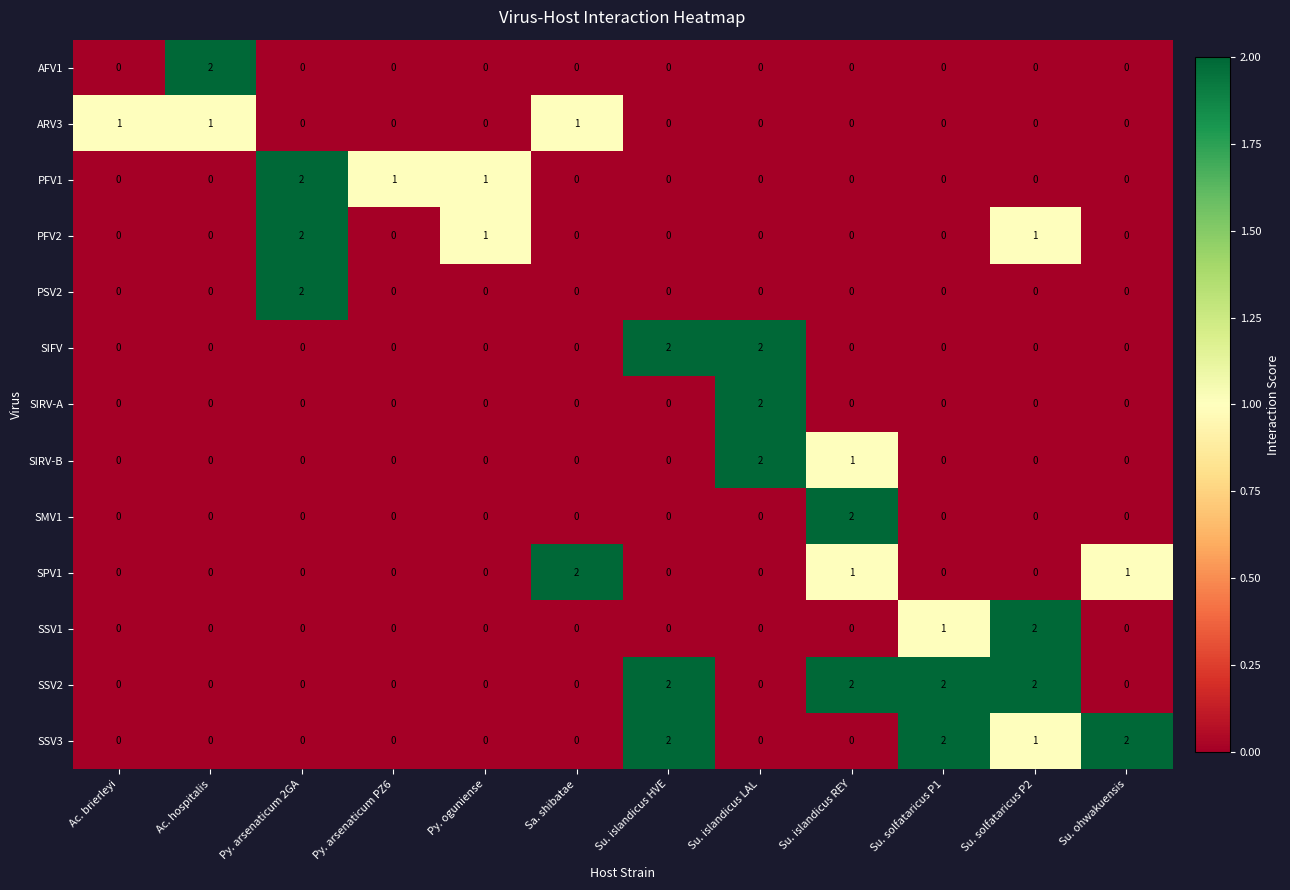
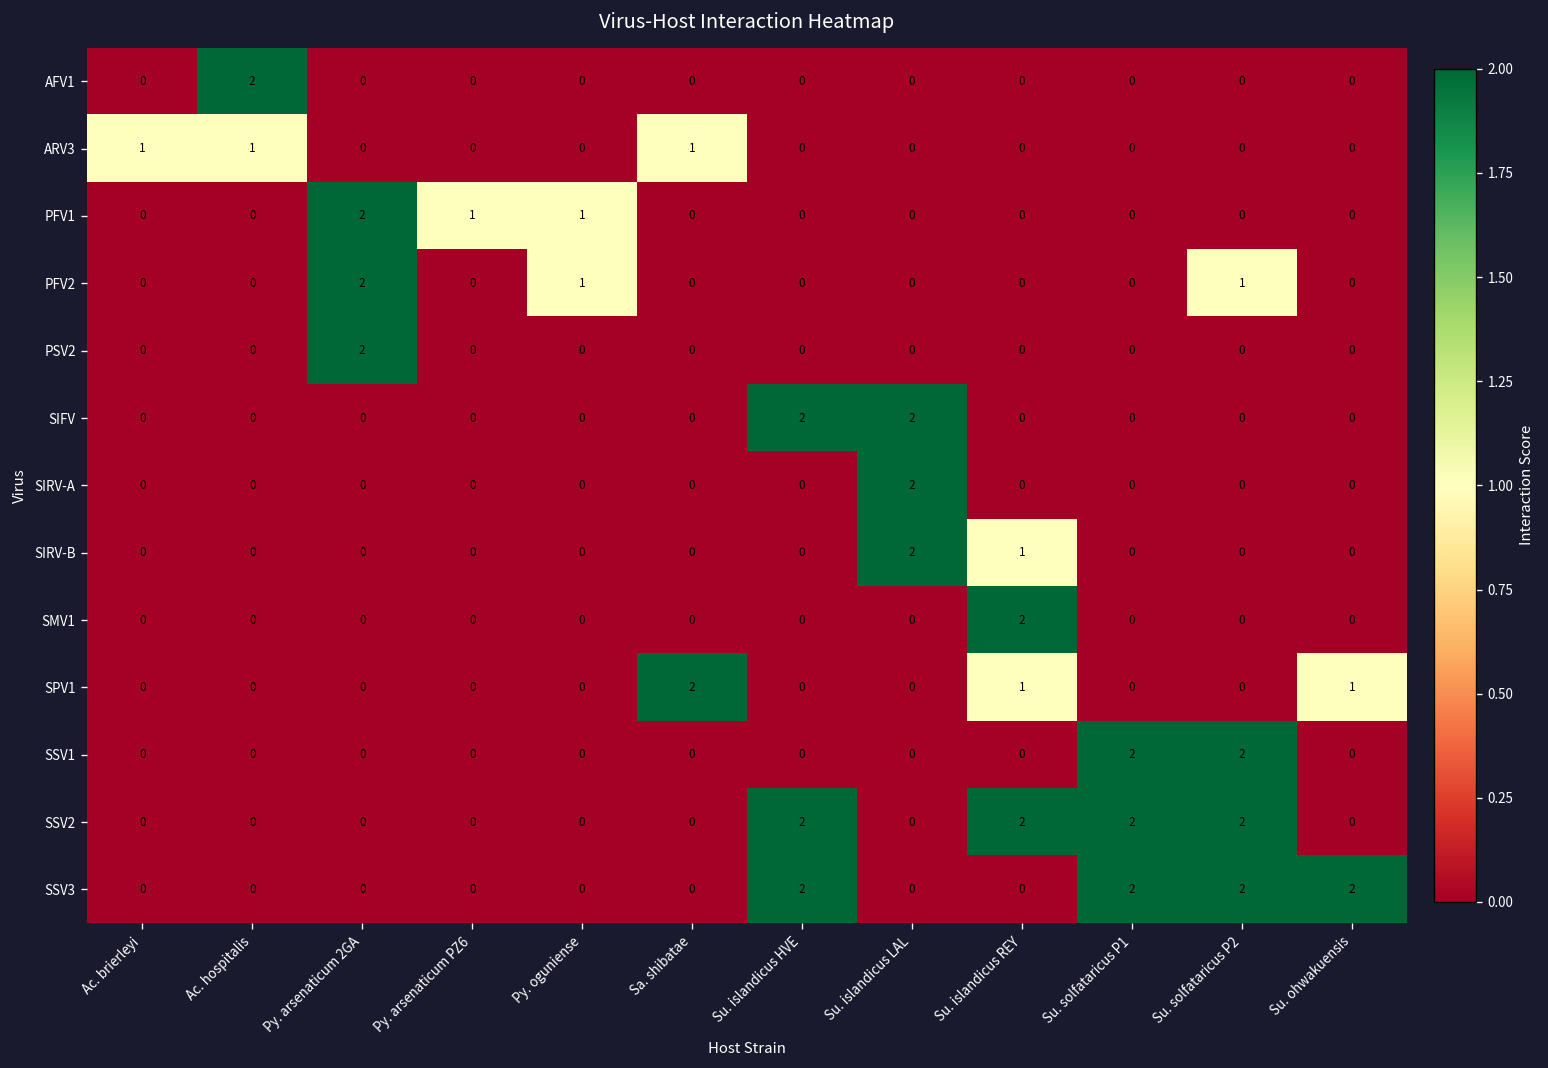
  {
    "AFV1": {
      "Ac. brierleyi": 0,
      "Ac. hospitalis": 2,
      "Py. arsenaticum 2GA": 0,
      "Py. arsenaticum PZ6": 0,
      "Py. oguniense": 0,
      "Sa. shibatae": 0,
      "Su. islandicus HVE": 0,
      "Su. islandicus LAL": 0,
      "Su. islandicus REY": 0,
      "Su. solfataricus P1": 0,
      "Su. solfataricus P2": 0,
      "Su. ohwakuensis": 0
    },
    "ARV3": {
      "Ac. brierleyi": 1,
      "Ac. hospitalis": 1,
      "Py. arsenaticum 2GA": 0,
      "Py. arsenaticum PZ6": 0,
      "Py. oguniense": 0,
      "Sa. shibatae": 1,
      "Su. islandicus HVE": 0,
      "Su. islandicus LAL": 0,
      "Su. islandicus REY": 0,
      "Su. solfataricus P1": 0,
      "Su. solfataricus P2": 0,
      "Su. ohwakuensis": 0
    },
    "PFV1": {
      "Ac. brierleyi": 0,
      "Ac. hospitalis": 0,
      "Py. arsenaticum 2GA": 2,
      "Py. arsenaticum PZ6": 1,
      "Py. oguniense": 1,
      "Sa. shibatae": 0,
      "Su. islandicus HVE": 0,
      "Su. islandicus LAL": 0,
      "Su. islandicus REY": 0,
      "Su. solfataricus P1": 0,
      "Su. solfataricus P2": 0,
      "Su. ohwakuensis": 0
    },
    "PFV2": {
      "Ac. brierleyi": 0,
      "Ac. hospitalis": 0,
      "Py. arsenaticum 2GA": 2,
      "Py. arsenaticum PZ6": 0,
      "Py. oguniense": 1,
      "Sa. shibatae": 0,
      "Su. islandicus HVE": 0,
      "Su. islandicus LAL": 0,
      "Su. islandicus REY": 0,
      "Su. solfataricus P1": 0,
      "Su. solfataricus P2": 1,
      "Su. ohwakuensis": 0
    },
    "PSV2": {
      "Ac. brierleyi": 0,
      "Ac. hospitalis": 0,
      "Py. arsenaticum 2GA": 2,
      "Py. arsenaticum PZ6": 0,
      "Py. oguniense": 0,
      "Sa. shibatae": 0,
      "Su. islandicus HVE": 0,
      "Su. islandicus LAL": 0,
      "Su. islandicus REY": 0,
      "Su. solfataricus P1": 0,
      "Su. solfataricus P2": 0,
      "Su. ohwakuensis": 0
    },
    "SIFV": {
      "Ac. brierleyi": 0,
      "Ac. hospitalis": 0,
      "Py. arsenaticum 2GA": 0,
      "Py. arsenaticum PZ6": 0,
      "Py. oguniense": 0,
      "Sa. shibatae": 0,
      "Su. islandicus HVE": 2,
      "Su. islandicus LAL": 2,
      "Su. islandicus REY": 0,
      "Su. solfataricus P1": 0,
      "Su. solfataricus P2": 0,
      "Su. ohwakuensis": 0
    },
    "SIRV-A": {
      "Ac. brierleyi": 0,
      "Ac. hospitalis": 0,
      "Py. arsenaticum 2GA": 0,
      "Py. arsenaticum PZ6": 0,
      "Py. oguniense": 0,
      "Sa. shibatae": 0,
      "Su. islandicus HVE": 0,
      "Su. islandicus LAL": 2,
      "Su. islandicus REY": 0,
      "Su. solfataricus P1": 0,
      "Su. solfataricus P2": 0,
      "Su. ohwakuensis": 0
    },
    "SIRV-B": {
      "Ac. brierleyi": 0,
      "Ac. hospitalis": 0,
      "Py. arsenaticum 2GA": 0,
      "Py. arsenaticum PZ6": 0,
      "Py. oguniense": 0,
      "Sa. shibatae": 0,
      "Su. islandicus HVE": 0,
      "Su. islandicus LAL": 2,
      "Su. islandicus REY": 1,
      "Su. solfataricus P1": 0,
      "Su. solfataricus P2": 0,
      "Su. ohwakuensis": 0
    },
    "SMV1": {
      "Ac. brierleyi": 0,
      "Ac. hospitalis": 0,
      "Py. arsenaticum 2GA": 0,
      "Py. arsenaticum PZ6": 0,
      "Py. oguniense": 0,
      "Sa. shibatae": 0,
      "Su. islandicus HVE": 0,
      "Su. islandicus LAL": 0,
      "Su. islandicus REY": 2,
      "Su. solfataricus P1": 0,
      "Su. solfataricus P2": 0,
      "Su. ohwakuensis": 0
    },
    "SPV1": {
      "Ac. brierleyi": 0,
      "Ac. hospitalis": 0,
      "Py. arsenaticum 2GA": 0,
      "Py. arsenaticum PZ6": 0,
      "Py. oguniense": 0,
      "Sa. shibatae": 2,
      "Su. islandicus HVE": 0,
      "Su. islandicus LAL": 0,
      "Su. islandicus REY": 1,
      "Su. solfataricus P1": 0,
      "Su. solfataricus P2": 0,
      "Su. ohwakuensis": 1
    },
    "SSV1": {
      "Ac. brierleyi": 0,
      "Ac. hospitalis": 0,
      "Py. arsenaticum 2GA": 0,
      "Py. arsenaticum PZ6": 0,
      "Py. oguniense": 0,
      "Sa. shibatae": 0,
      "Su. islandicus HVE": 0,
      "Su. islandicus LAL": 0,
      "Su. islandicus REY": 0,
-     "Su. solfataricus P1": 1,
+     "Su. solfataricus P1": 2,
      "Su. solfataricus P2": 2,
      "Su. ohwakuensis": 0
    },
    "SSV2": {
      "Ac. brierleyi": 0,
      "Ac. hospitalis": 0,
      "Py. arsenaticum 2GA": 0,
      "Py. arsenaticum PZ6": 0,
      "Py. oguniense": 0,
      "Sa. shibatae": 0,
      "Su. islandicus HVE": 2,
      "Su. islandicus LAL": 0,
      "Su. islandicus REY": 2,
      "Su. solfataricus P1": 2,
      "Su. solfataricus P2": 2,
      "Su. ohwakuensis": 0
    },
    "SSV3": {
      "Ac. brierleyi": 0,
      "Ac. hospitalis": 0,
      "Py. arsenaticum 2GA": 0,
      "Py. arsenaticum PZ6": 0,
      "Py. oguniense": 0,
      "Sa. shibatae": 0,
      "Su. islandicus HVE": 2,
      "Su. islandicus LAL": 0,
      "Su. islandicus REY": 0,
      "Su. solfataricus P1": 2,
-     "Su. solfataricus P2": 1,
+     "Su. solfataricus P2": 2,
      "Su. ohwakuensis": 2
    }
  }
